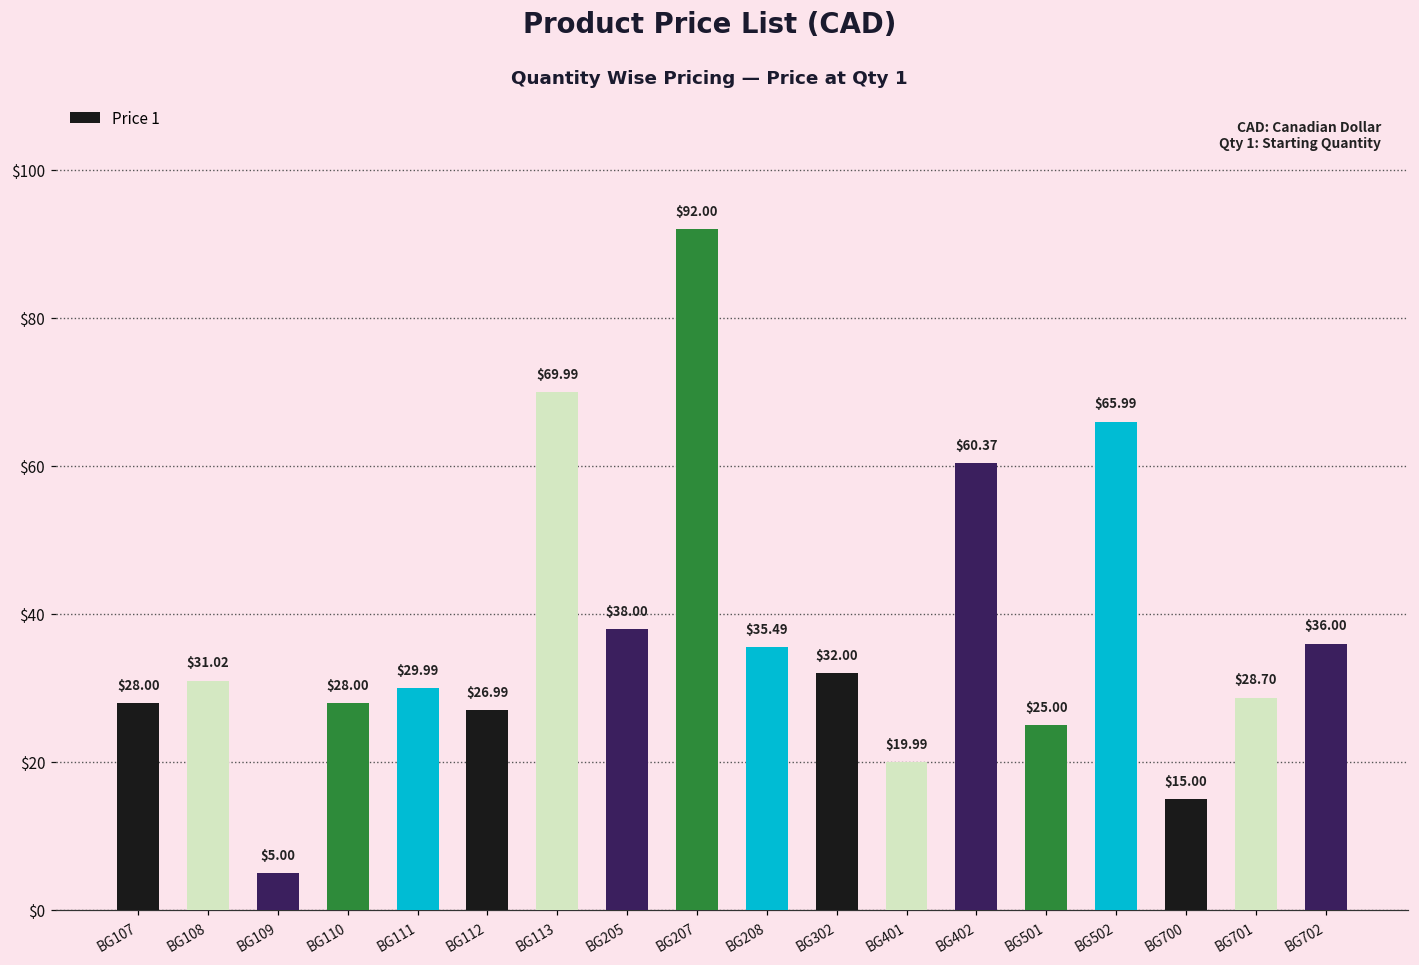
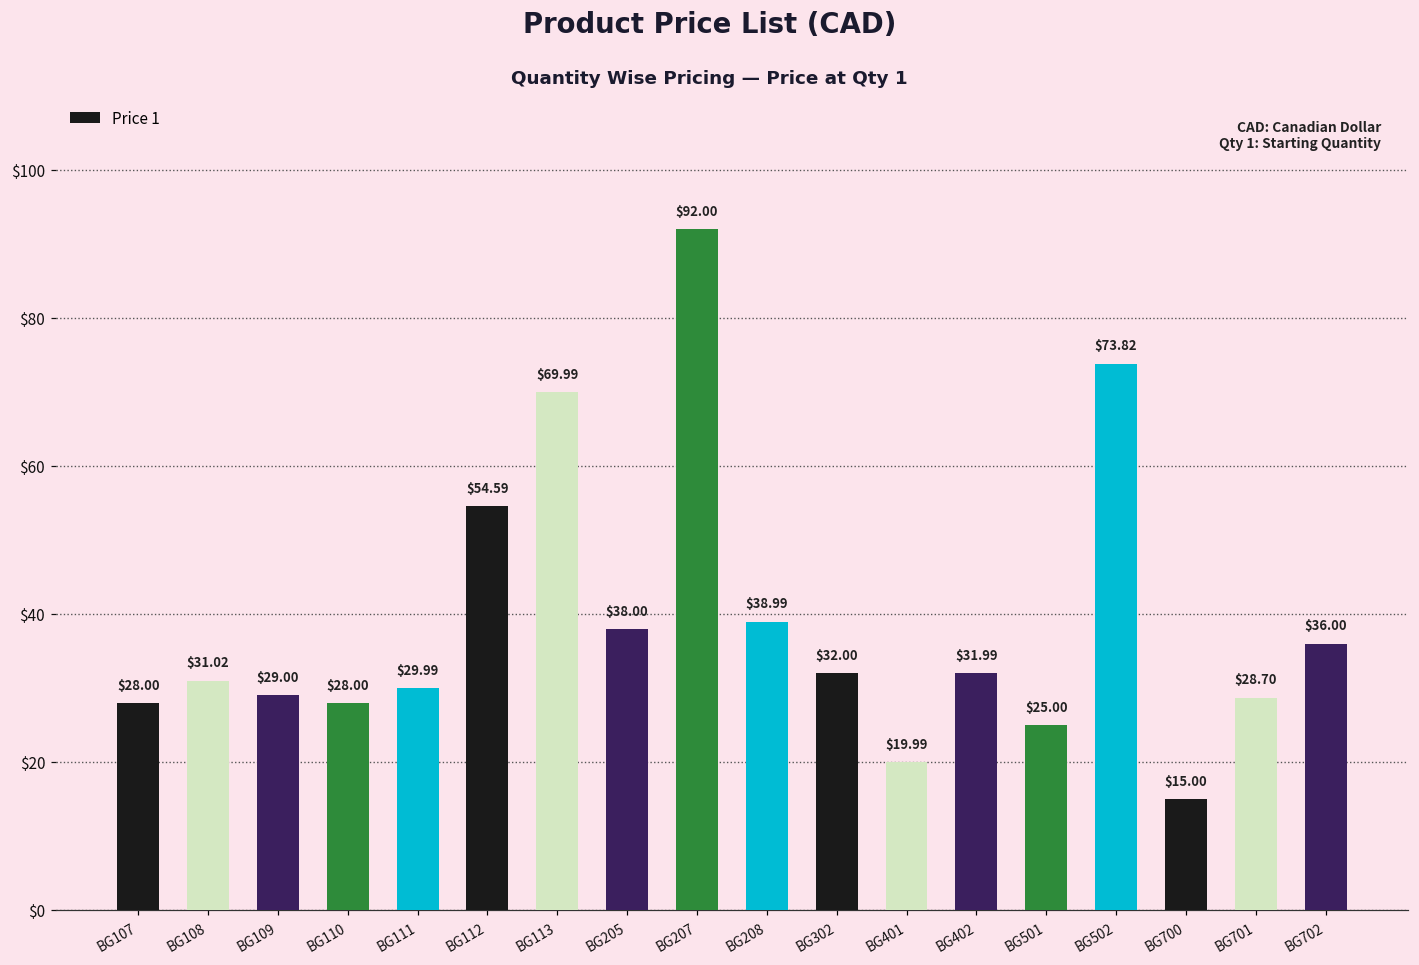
  {
    "BG107": "$28.00",
    "BG108": "$31.02",
-   "BG109": "$5.00",
+   "BG109": "$29.00",
    "BG110": "$28.00",
    "BG111": "$29.99",
-   "BG112": "$26.99",
+   "BG112": "$54.59",
    "BG113": "$69.99",
    "BG205": "$38.00",
    "BG207": "$92.00",
-   "BG208": "$35.49",
+   "BG208": "$38.99",
    "BG302": "$32.00",
    "BG401": "$19.99",
-   "BG402": "$60.37",
+   "BG402": "$31.99",
    "BG501": "$25.00",
-   "BG502": "$65.99",
+   "BG502": "$73.82",
    "BG700": "$15.00",
    "BG701": "$28.70",
    "BG702": "$36.00"
  }
